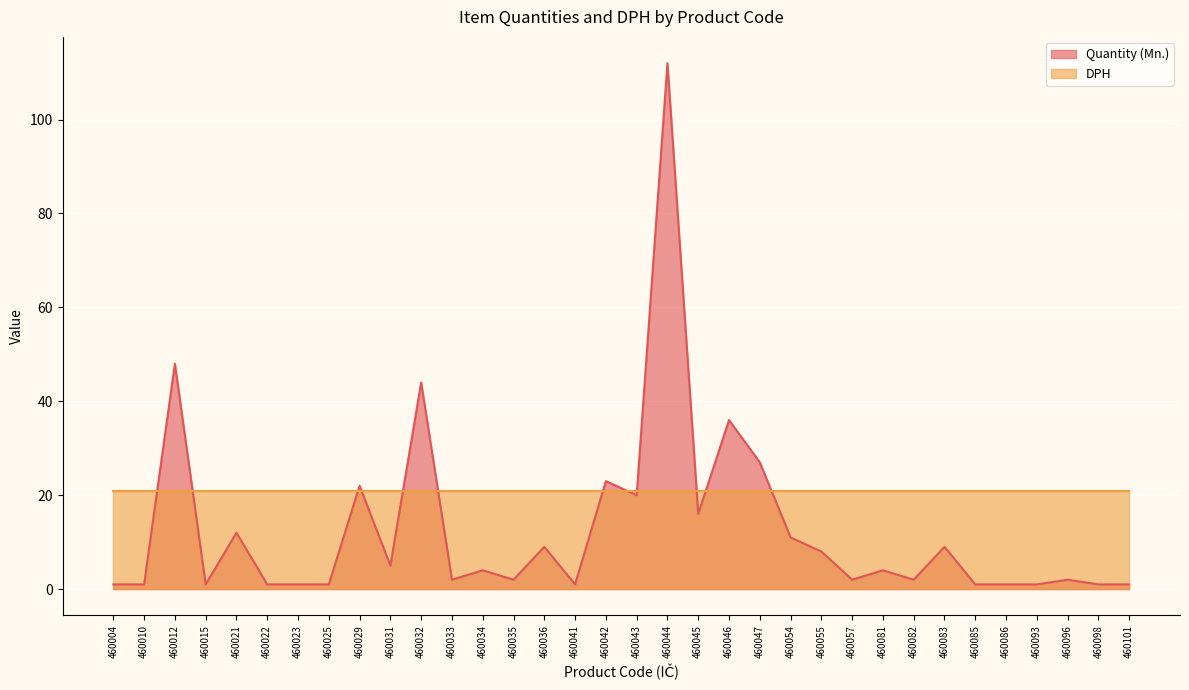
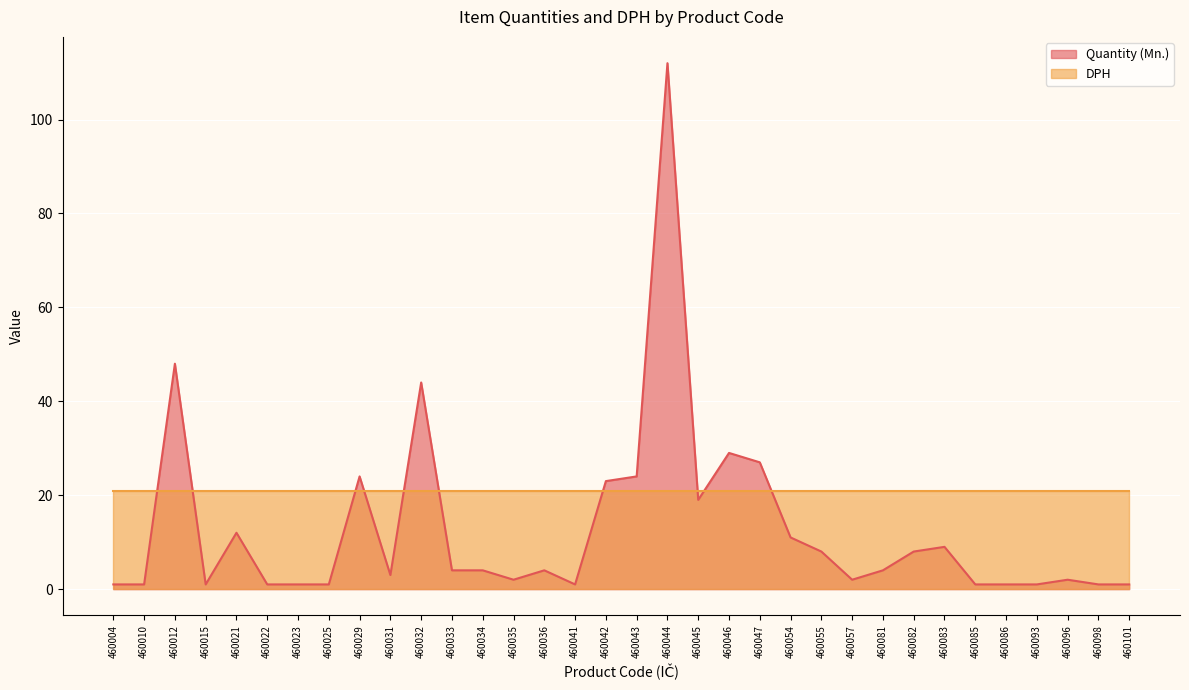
  {
    "Quantity (Mn.)": {
      "460004": 1,
      "460010": 1,
      "460012": 48,
      "460015": 1,
      "460021": 12,
      "460022": 1,
      "460023": 1,
      "460025": 1,
-     "460029": 22,
-     "460031": 5,
+     "460029": 24,
+     "460031": 3,
      "460032": 44,
-     "460033": 2,
+     "460033": 4,
      "460034": 4,
      "460035": 2,
-     "460036": 9,
+     "460036": 4,
      "460041": 1,
      "460042": 23,
-     "460043": 20,
+     "460043": 24,
      "460044": 112,
-     "460045": 16,
-     "460046": 36,
+     "460045": 19,
+     "460046": 29,
      "460047": 27,
      "460054": 11,
      "460055": 8,
      "460057": 2,
      "460081": 4,
-     "460082": 2,
+     "460082": 8,
      "460083": 9,
      "460085": 1,
      "460086": 1,
      "460093": 1,
      "460096": 2,
      "460098": 1,
      "460101": 1
    },
    "DPH": {
      "460004": 21,
      "460010": 21,
      "460012": 21,
      "460015": 21,
      "460021": 21,
      "460022": 21,
      "460023": 21,
      "460025": 21,
      "460029": 21,
      "460031": 21,
      "460032": 21,
      "460033": 21,
      "460034": 21,
      "460035": 21,
      "460036": 21,
      "460041": 21,
      "460042": 21,
      "460043": 21,
      "460044": 21,
      "460045": 21,
      "460046": 21,
      "460047": 21,
      "460054": 21,
      "460055": 21,
      "460057": 21,
      "460081": 21,
      "460082": 21,
      "460083": 21,
      "460085": 21,
      "460086": 21,
      "460093": 21,
      "460096": 21,
      "460098": 21,
      "460101": 21
    }
  }
